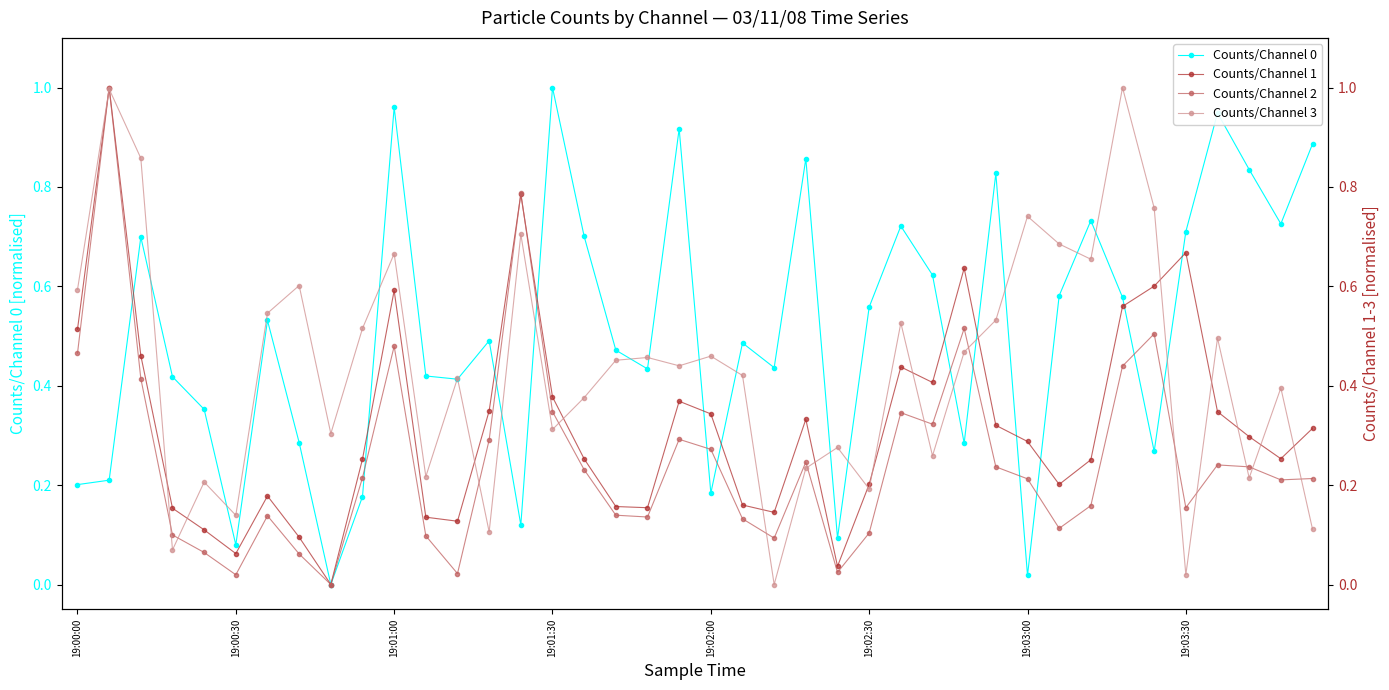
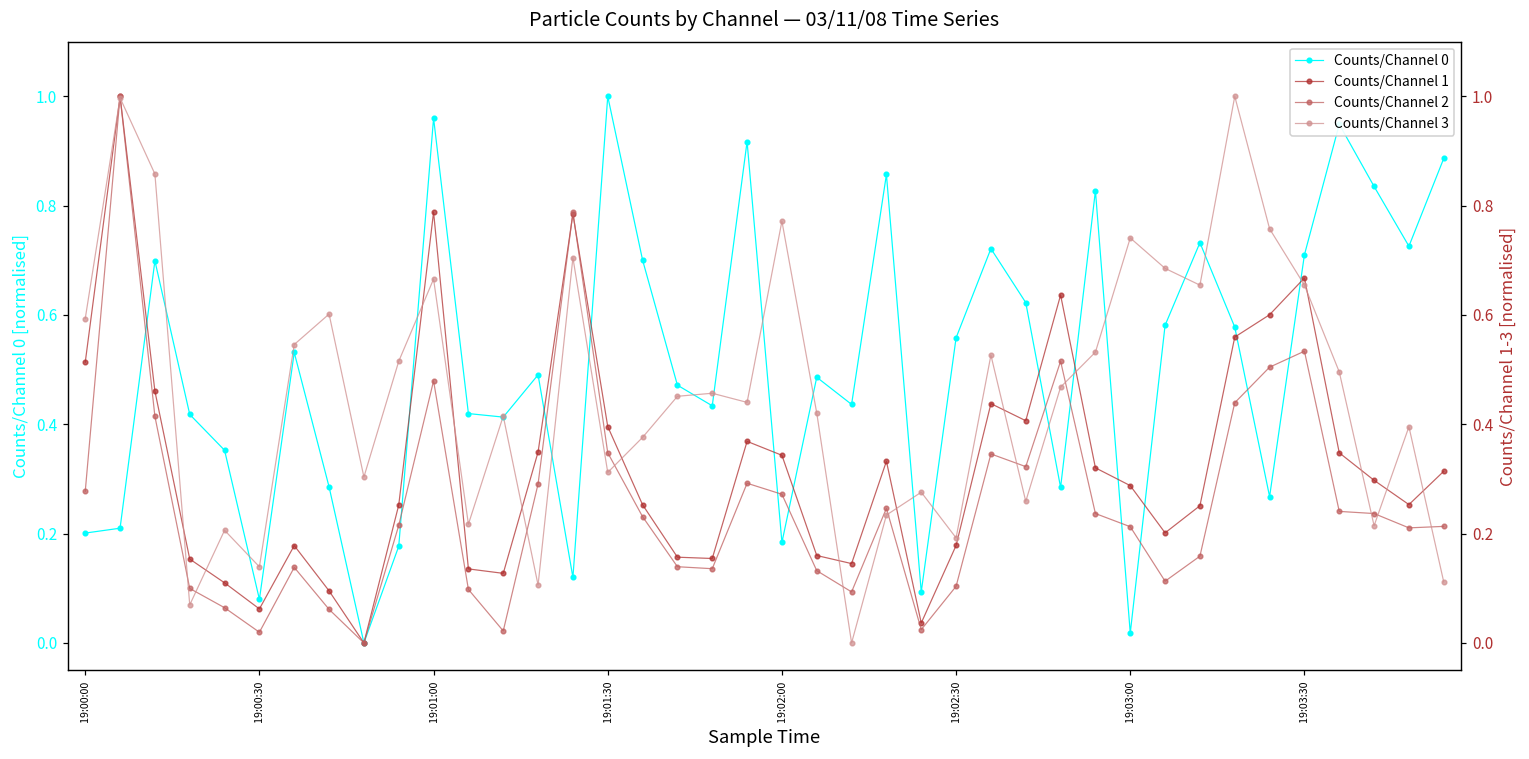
  {
    "Counts/Channel 0": {
      "19:00:00": 0.20,
      "19:00:30": 0.08,
      "19:01:00": 0.96,
      "19:01:30": 1.00,
      "19:02:00": 0.18,
      "19:02:30": 0.56,
      "19:03:00": 0.02,
      "19:03:30": 0.71
    },
    "Counts/Channel 1": {
      "19:00:00": 0.51,
      "19:00:30": 0.06,
-     "19:01:00": 0.59,
-     "19:01:30": 0.38,
+     "19:01:00": 0.79,
+     "19:01:30": 0.40,
      "19:02:00": 0.34,
-     "19:02:30": 0.20,
+     "19:02:30": 0.18,
      "19:03:00": 0.29,
      "19:03:30": 0.67
    },
    "Counts/Channel 2": {
-     "19:00:00": 0.47,
+     "19:00:00": 0.28,
      "19:00:30": 0.02,
      "19:01:00": 0.48,
      "19:01:30": 0.35,
      "19:02:00": 0.27,
      "19:02:30": 0.10,
      "19:03:00": 0.21,
-     "19:03:30": 0.15
+     "19:03:30": 0.53
    },
    "Counts/Channel 3": {
      "19:00:00": 0.59,
      "19:00:30": 0.14,
      "19:01:00": 0.67,
      "19:01:30": 0.31,
-     "19:02:00": 0.46,
+     "19:02:00": 0.77,
      "19:02:30": 0.19,
      "19:03:00": 0.74,
-     "19:03:30": 0.02
+     "19:03:30": 0.65
    }
  }
